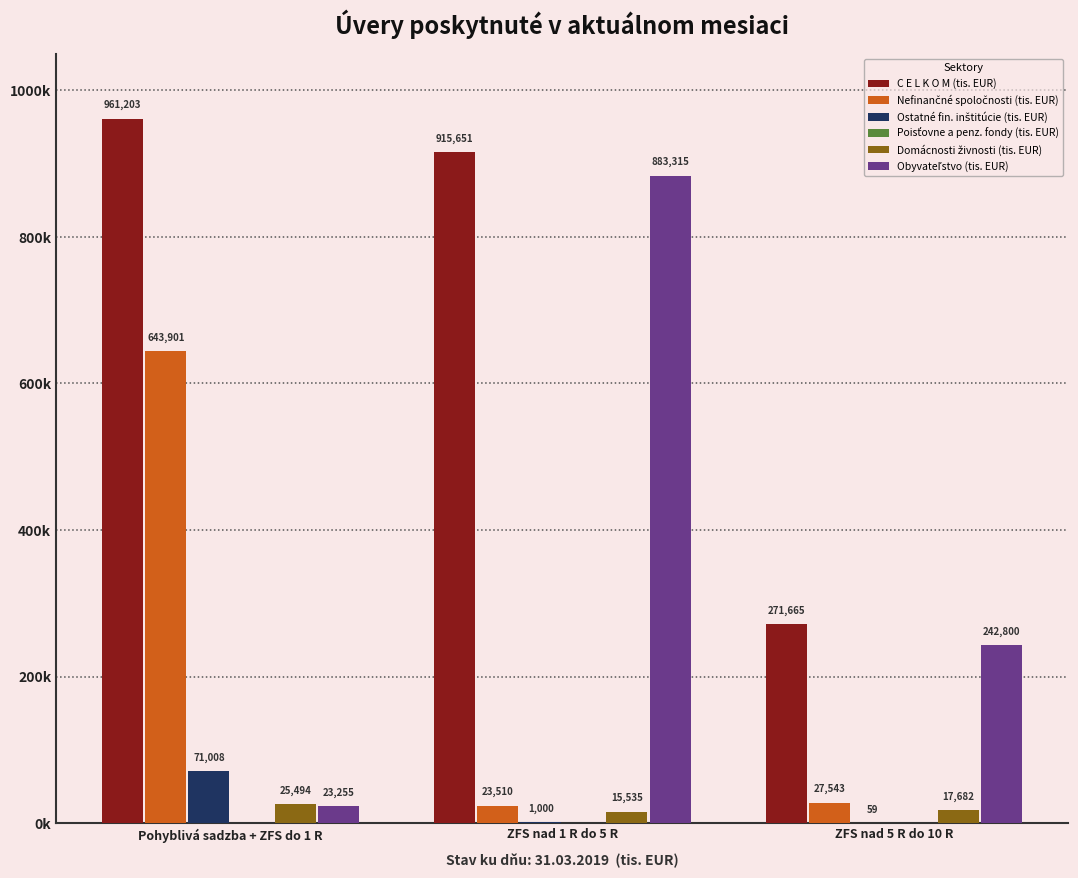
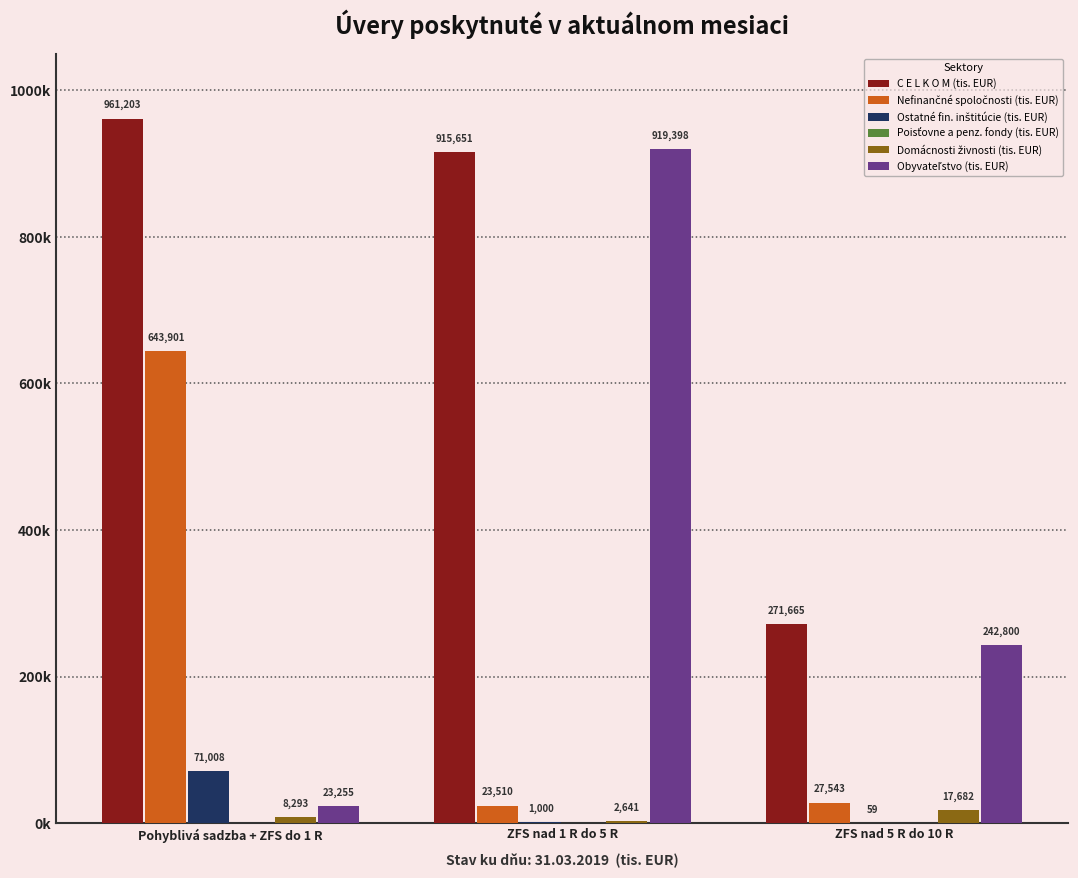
  {
    "C E L K O M (tis. EUR)": {
      "Pohyblivá sadzba + ZFS do 1 R": "961,203",
      "ZFS nad 1 R do 5 R": "915,651",
      "ZFS nad 5 R do 10 R": "271,665"
    },
    "Nefinančné spoločnosti (tis. EUR)": {
      "Pohyblivá sadzba + ZFS do 1 R": "643,901",
      "ZFS nad 1 R do 5 R": "23,510",
      "ZFS nad 5 R do 10 R": "27,543"
    },
    "Ostatné fin. inštitúcie (tis. EUR)": {
      "Pohyblivá sadzba + ZFS do 1 R": "71,008",
      "ZFS nad 1 R do 5 R": "1,000",
      "ZFS nad 5 R do 10 R": "59"
    },
    "Poisťovne a penz. fondy (tis. EUR)": {
      "Pohyblivá sadzba + ZFS do 1 R": "0",
      "ZFS nad 1 R do 5 R": "0",
      "ZFS nad 5 R do 10 R": "0"
    },
    "Domácnosti živnosti (tis. EUR)": {
-     "Pohyblivá sadzba + ZFS do 1 R": "25,494",
-     "ZFS nad 1 R do 5 R": "15,535",
+     "Pohyblivá sadzba + ZFS do 1 R": "8,293",
+     "ZFS nad 1 R do 5 R": "2,641",
      "ZFS nad 5 R do 10 R": "17,682"
    },
    "Obyvateľstvo (tis. EUR)": {
      "Pohyblivá sadzba + ZFS do 1 R": "23,255",
-     "ZFS nad 1 R do 5 R": "883,315",
+     "ZFS nad 1 R do 5 R": "919,398",
      "ZFS nad 5 R do 10 R": "242,800"
    }
  }
